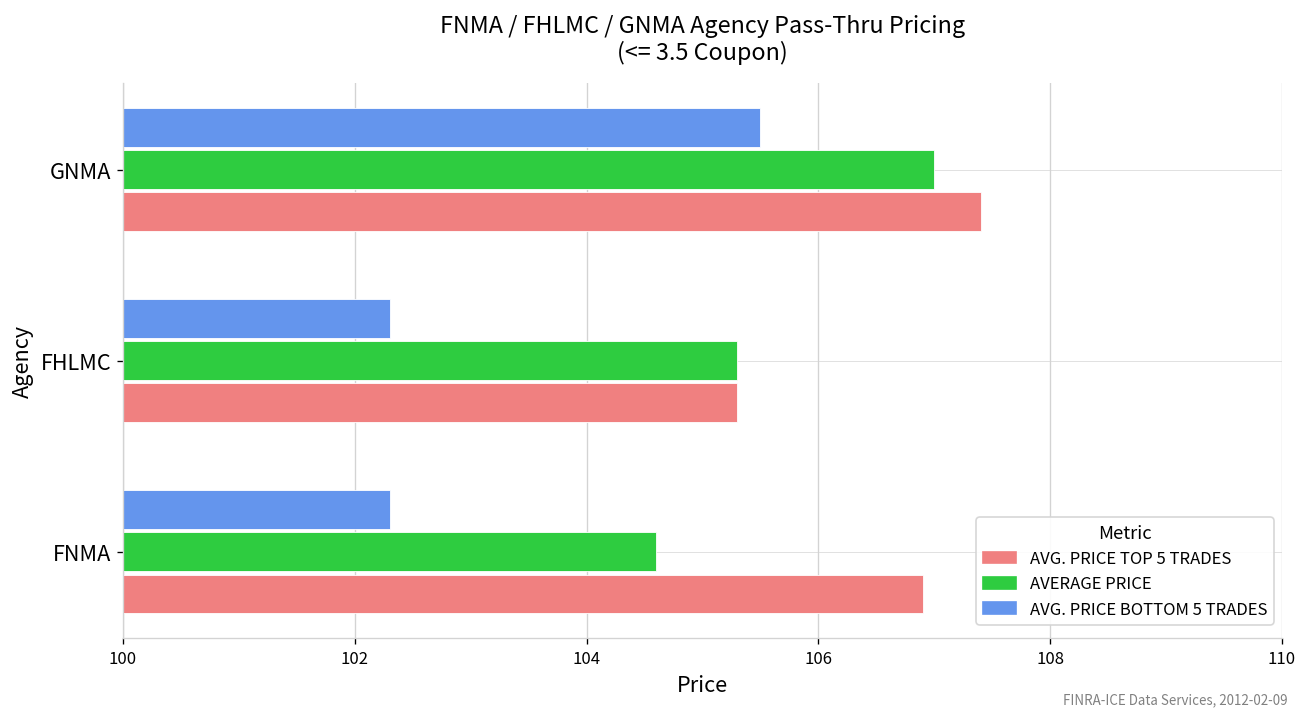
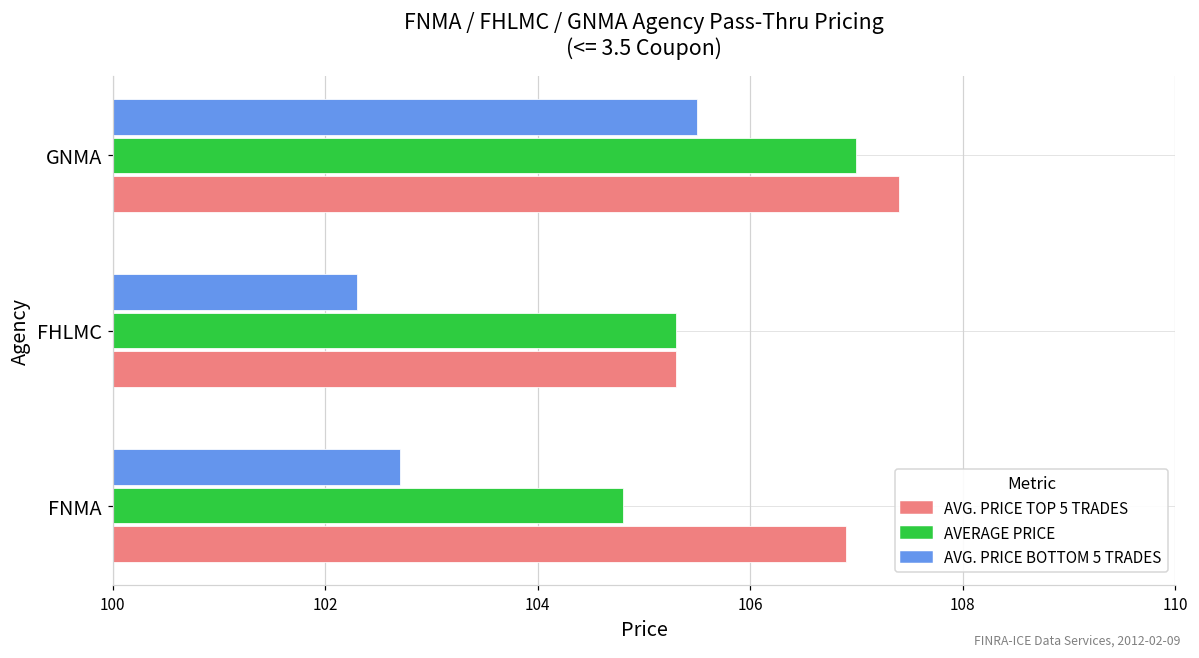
  {
    "AVG. PRICE TOP 5 TRADES": {
      "GNMA": 107.4,
      "FHLMC": 105.3,
      "FNMA": 106.9
    },
    "AVERAGE PRICE": {
      "GNMA": 107.0,
      "FHLMC": 105.3,
-     "FNMA": 104.6
+     "FNMA": 104.8
    },
    "AVG. PRICE BOTTOM 5 TRADES": {
      "GNMA": 105.5,
      "FHLMC": 102.3,
-     "FNMA": 102.3
+     "FNMA": 102.7
    }
  }
